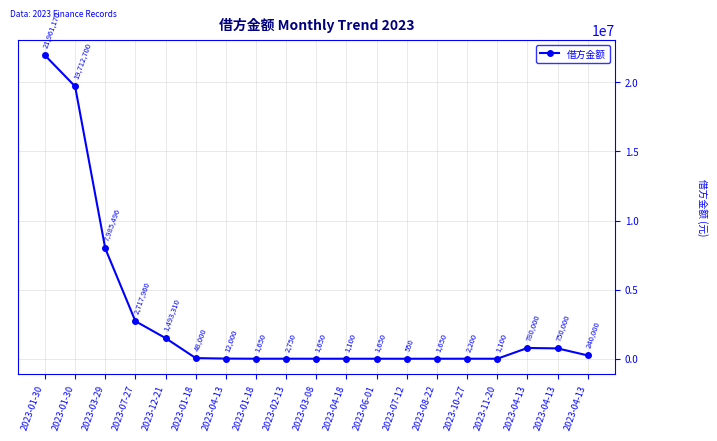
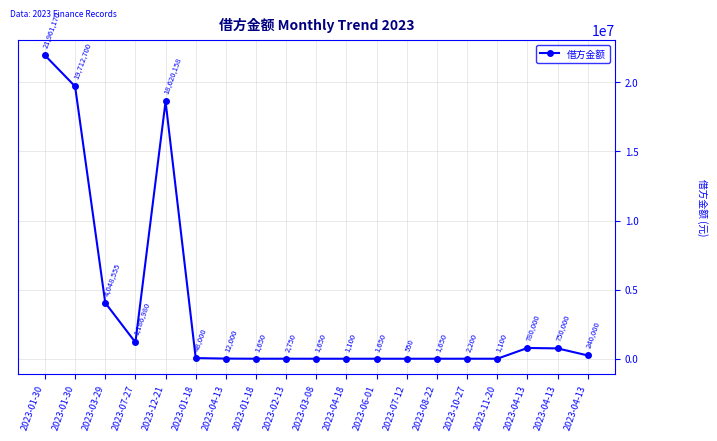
  {
-   "2023-03-29": "7,985,496",
-   "2023-07-27": "2,717,960",
-   "2023-12-21": "1,493,310",
+   "2023-03-29": "4,048,555",
+   "2023-07-27": "1,186,980",
+   "2023-12-21": "18,620,158",
    "2023-02-13": "2,750",
    "2023-03-08": "1,650",
    "2023-04-18": "1,100",
    "2023-06-01": "1,650",
    "2023-07-12": "550",
    "2023-08-22": "1,650",
    "2023-10-27": "2,200",
    "2023-11-20": "1,100"
  }
